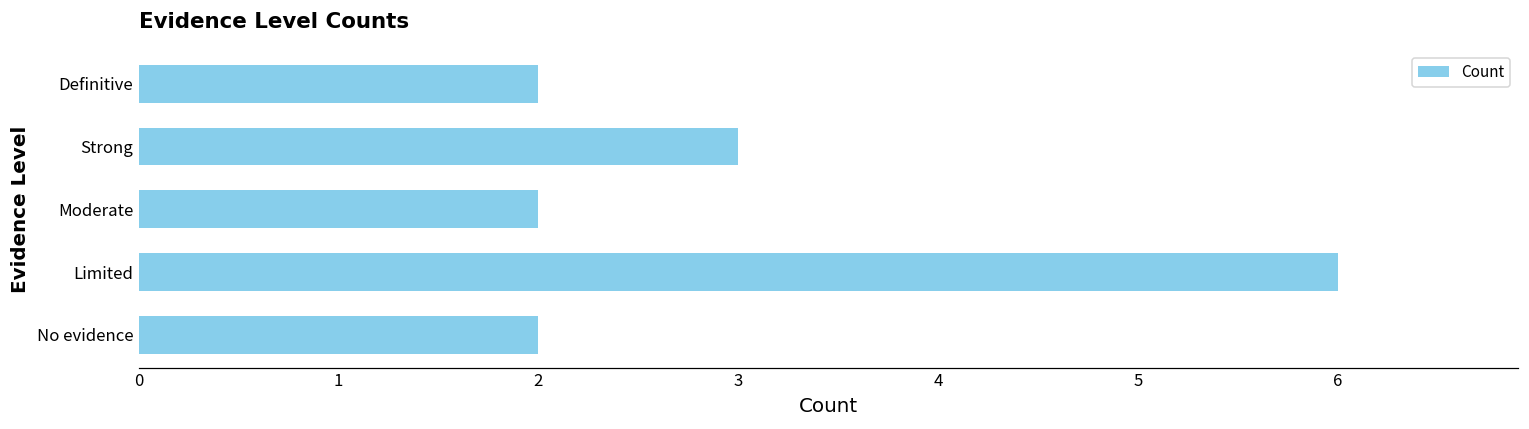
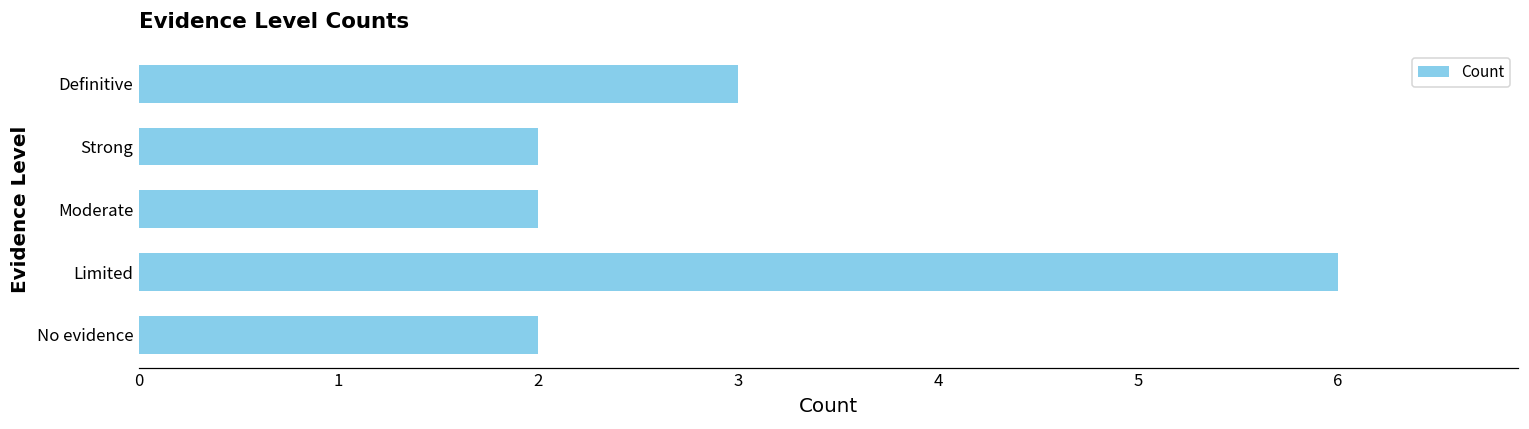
  {
-   "Definitive": 2,
-   "Strong": 3,
+   "Definitive": 3,
+   "Strong": 2,
    "Moderate": 2,
    "Limited": 6,
    "No evidence": 2
  }
